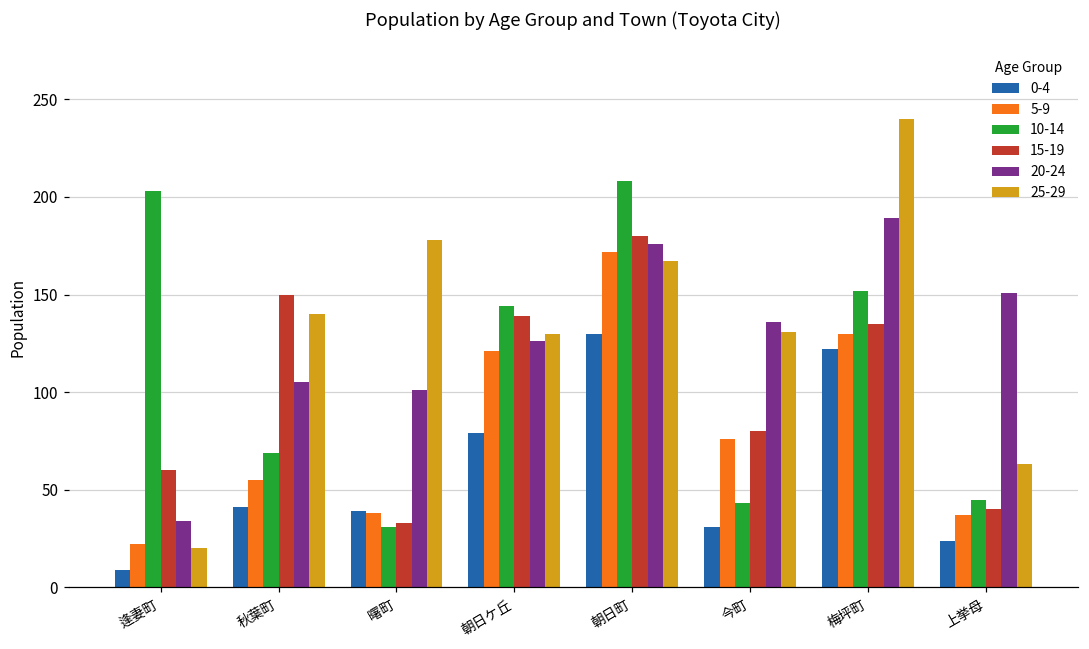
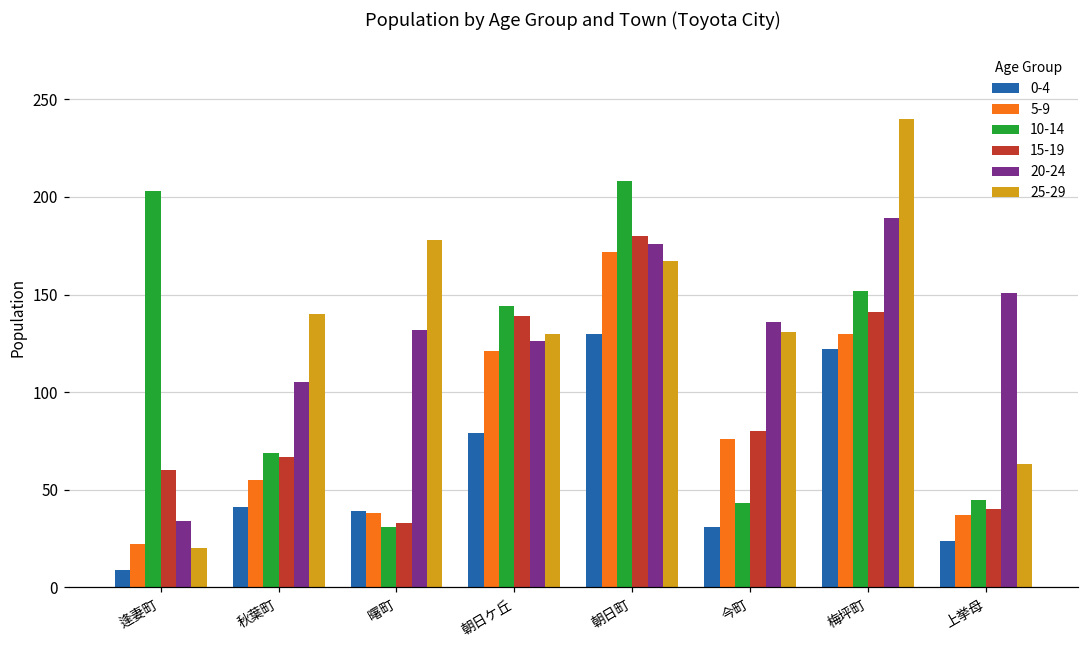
  {
    "0-4": {
      "逢妻町": 9,
      "秋葉町": 41,
      "曙町": 39,
      "朝日ケ丘": 79,
      "朝日町": 130,
      "今町": 31,
      "梅坪町": 122,
      "上挙母": 24
    },
    "10-14": {
      "逢妻町": 203,
      "秋葉町": 69,
      "曙町": 31,
      "朝日ケ丘": 144,
      "朝日町": 208,
      "今町": 43,
      "梅坪町": 152,
      "上挙母": 45
    },
    "15-19": {
      "逢妻町": 60,
-     "秋葉町": 150,
+     "秋葉町": 67,
      "曙町": 33,
      "朝日ケ丘": 139,
      "朝日町": 180,
      "今町": 80,
-     "梅坪町": 135,
+     "梅坪町": 141,
      "上挙母": 40
    },
    "20-24": {
      "逢妻町": 34,
      "秋葉町": 105,
-     "曙町": 101,
+     "曙町": 132,
      "朝日ケ丘": 126,
      "朝日町": 176,
      "今町": 136,
      "梅坪町": 189,
      "上挙母": 151
    }
  }
